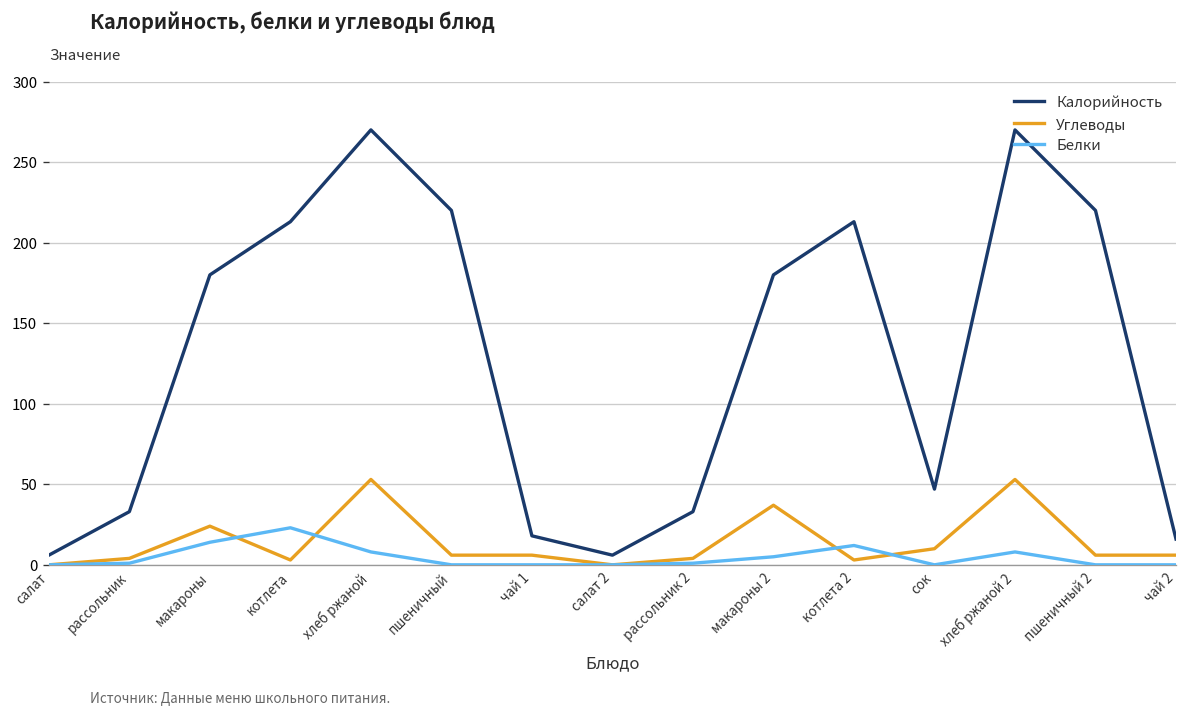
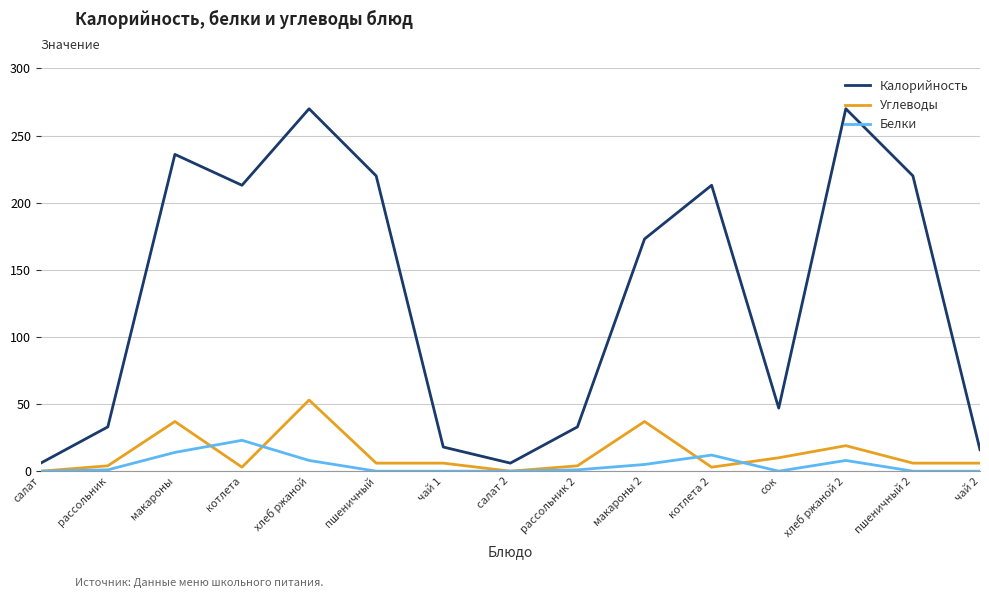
  {
    "Калорийность": {
      "салат": 6,
      "рассольник": 33,
-     "макароны": 180,
+     "макароны": 236,
      "котлета": 213,
      "хлеб ржаной": 270,
      "пшеничный": 220,
      "чай 1": 18,
      "салат 2": 6,
      "рассольник 2": 33,
-     "макароны 2": 180,
+     "макароны 2": 173,
      "котлета 2": 213,
      "сок": 47,
      "хлеб ржаной 2": 270,
      "пшеничный 2": 220,
      "чай 2": 16
    },
    "Углеводы": {
      "рассольник": 4,
-     "макароны": 24,
+     "макароны": 37,
      "котлета": 3,
      "хлеб ржаной": 53,
      "пшеничный": 6,
      "чай 1": 6,
      "рассольник 2": 4,
      "макароны 2": 37,
      "котлета 2": 3,
      "сок": 10,
-     "хлеб ржаной 2": 53,
+     "хлеб ржаной 2": 19,
      "пшеничный 2": 6,
      "чай 2": 6
    },
    "Белки": {
      "рассольник": 1,
      "макароны": 14,
      "котлета": 23,
      "хлеб ржаной": 8,
      "пшеничный": 0,
      "чай 1": 0,
      "рассольник 2": 1,
      "макароны 2": 5,
      "котлета 2": 12,
      "сок": 0,
      "хлеб ржаной 2": 8,
      "пшеничный 2": 0,
      "чай 2": 0
    }
  }
